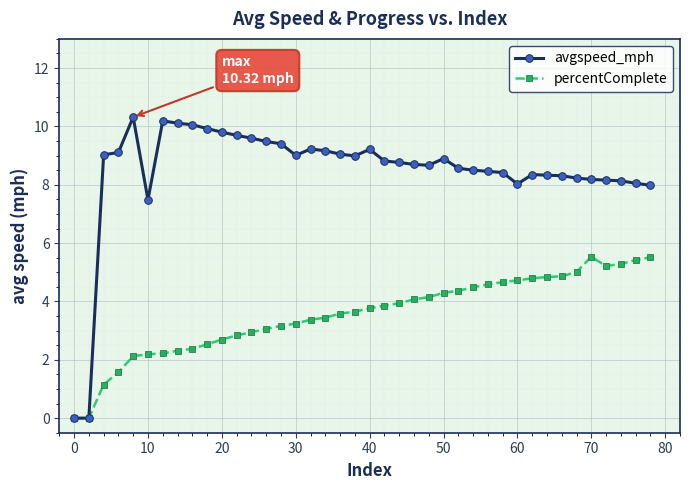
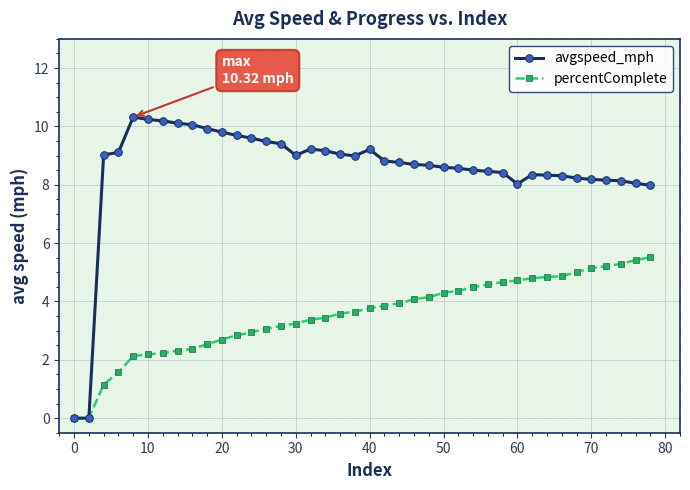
  {
    "avgspeed_mph": {
-     "10": 7.5,
+     "10": 10.2,
      "20": 9.8,
      "30": 9.0,
      "40": 9.2,
-     "50": 8.9,
+     "50": 8.6,
      "60": 8.0,
      "70": 8.2
    },
    "percentComplete": {
      "10": 2.2,
      "20": 2.7,
      "30": 3.2,
      "40": 3.8,
      "50": 4.3,
      "60": 4.7,
-     "70": 5.5
+     "70": 5.1
    }
  }
